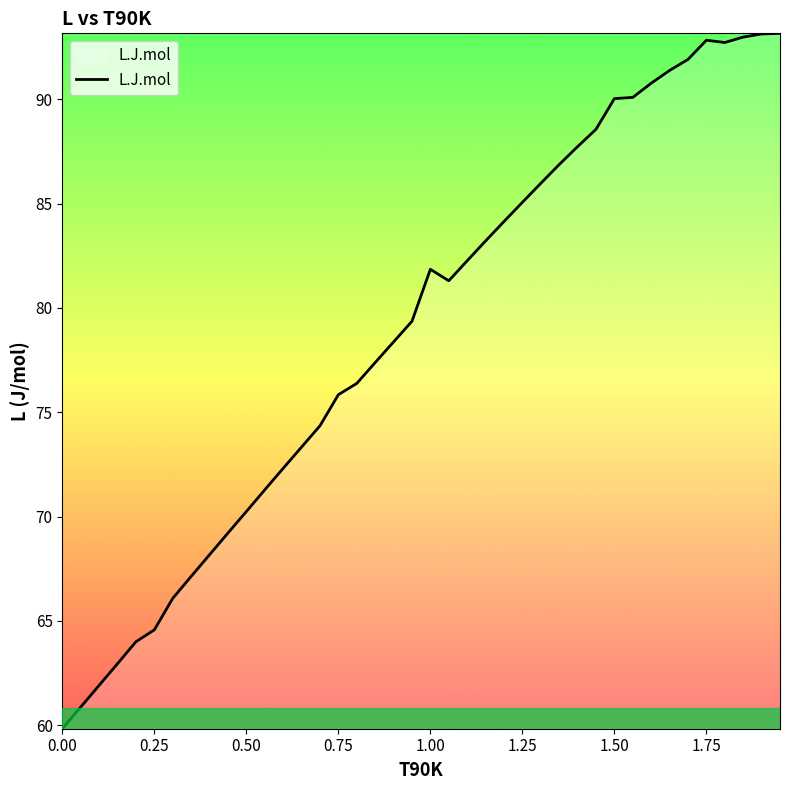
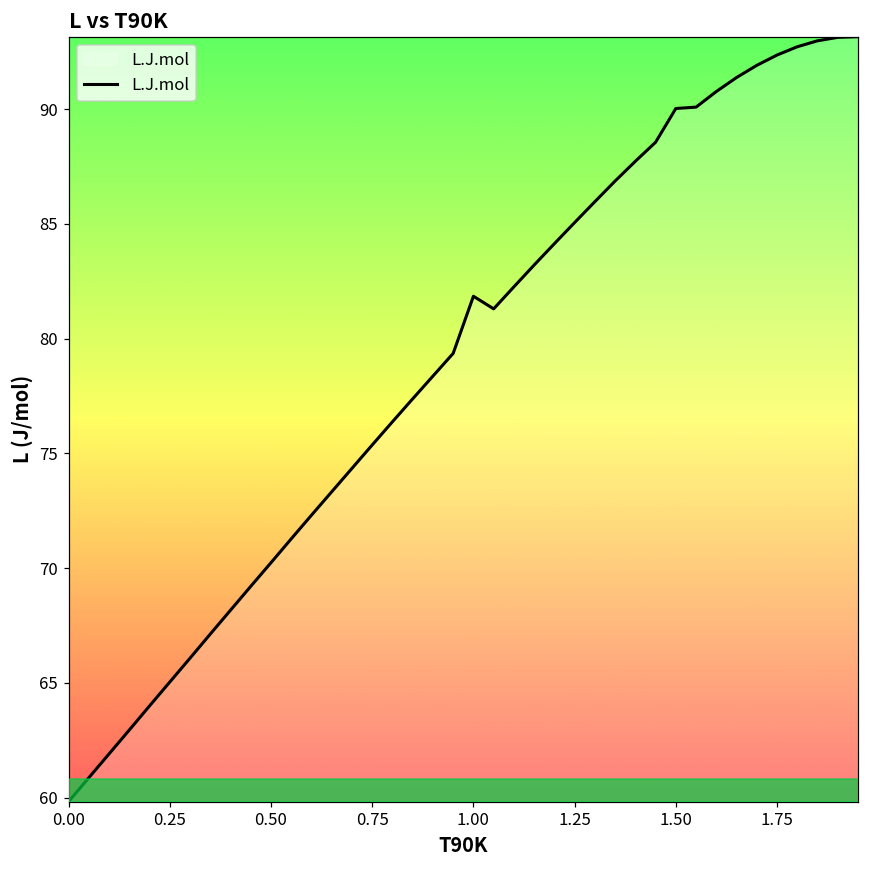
  {
-   "0.25": 64.6,
+   "0.25": 65.0,
    "0.50": 70.2,
-   "0.75": 75.8,
+   "0.75": 75.4,
    "1.00": 81.9,
    "1.25": 85.1,
    "1.50": 90.0,
-   "1.75": 92.8
+   "1.75": 92.4
  }
